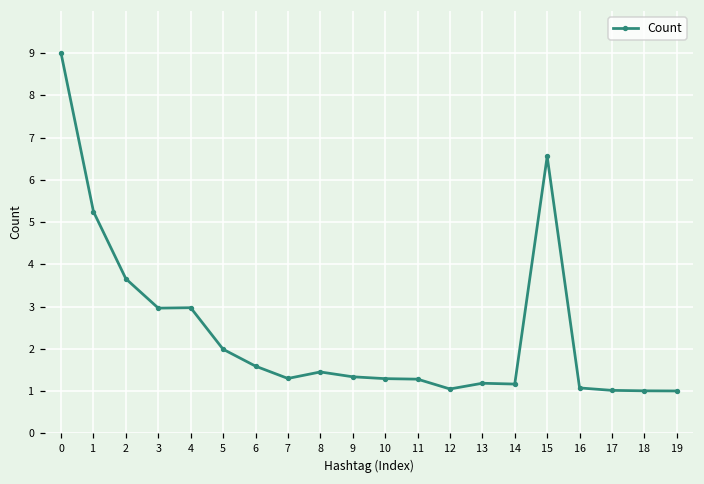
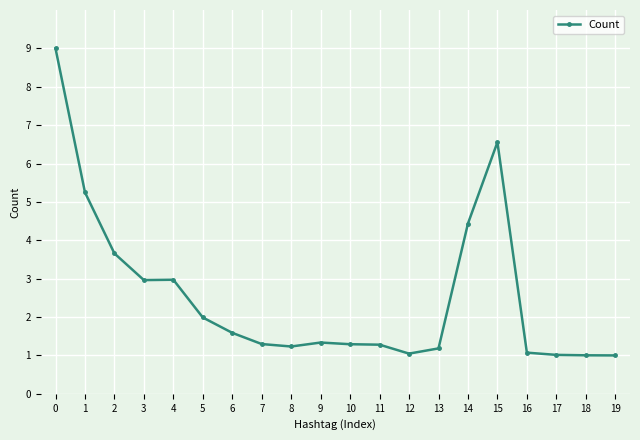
  {
    "0": 9.0,
    "1": 5.2,
    "2": 3.7,
    "3": 3.0,
    "4": 3.0,
    "5": 2.0,
    "6": 1.6,
    "7": 1.3,
-   "8": 1.5,
+   "8": 1.2,
    "9": 1.3,
    "10": 1.3,
    "11": 1.3,
    "12": 1.0,
    "13": 1.2,
-   "14": 1.2,
+   "14": 4.4,
    "15": 6.6,
    "16": 1.1,
    "17": 1.0,
    "18": 1.0,
    "19": 1.0
  }
